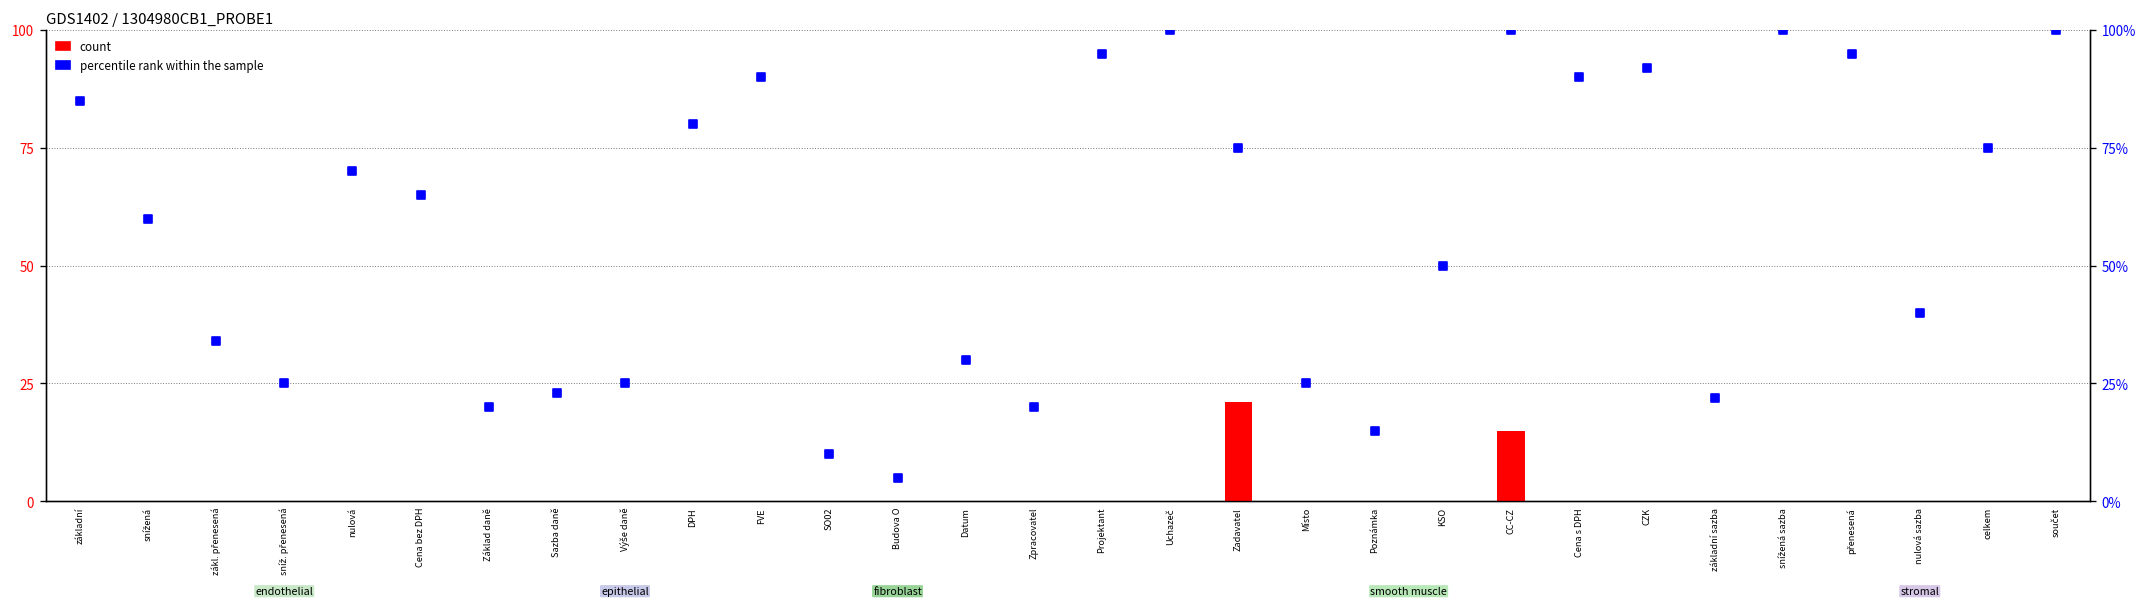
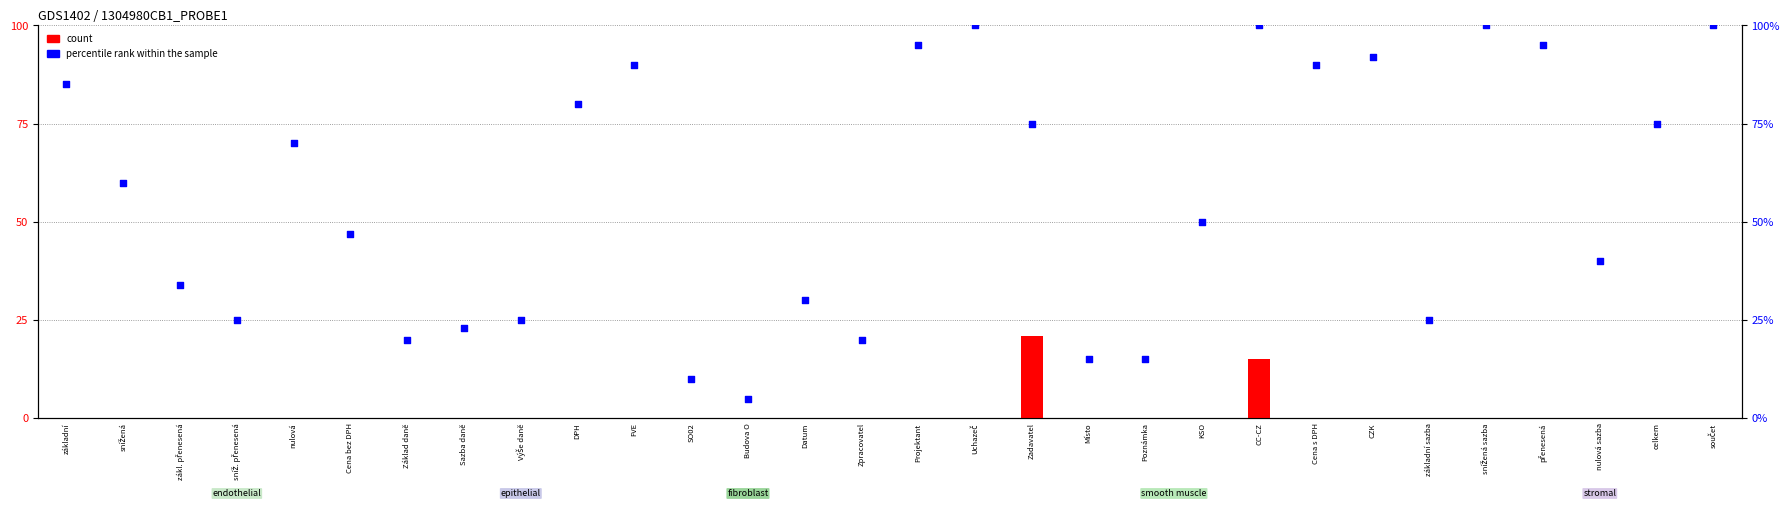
  {
    "count": {
      "základní": 0,
      "snížená": 0,
      "zákl. přenesená": 0,
      "sníž. přenesená": 0,
      "nulová": 0,
      "Cena bez DPH": 0,
      "Základ daně": 0,
      "Sazba daně": 0,
      "Výše daně": 0,
      "DPH": 0,
      "FVE": 0,
      "SO02": 0,
      "Budova O": 0,
      "Datum": 0,
      "Zpracovatel": 0,
      "Projektant": 0,
      "Uchazeč": 0,
      "Zadavatel": 21,
      "Místo": 0,
      "Poznámka": 0,
      "KSO": 0,
      "CC-CZ": 15,
      "Cena s DPH": 0,
      "CZK": 0,
      "základní sazba": 0,
      "snížená sazba": 0,
      "přenesená": 0,
      "nulová sazba": 0,
      "celkem": 0,
      "součet": 0
    },
    "percentile rank within the sample": {
-     "Cena bez DPH": 65,
-     "Místo": 25,
-     "základní sazba": 22
+     "Cena bez DPH": 47,
+     "Místo": 15,
+     "základní sazba": 25
    }
  }
